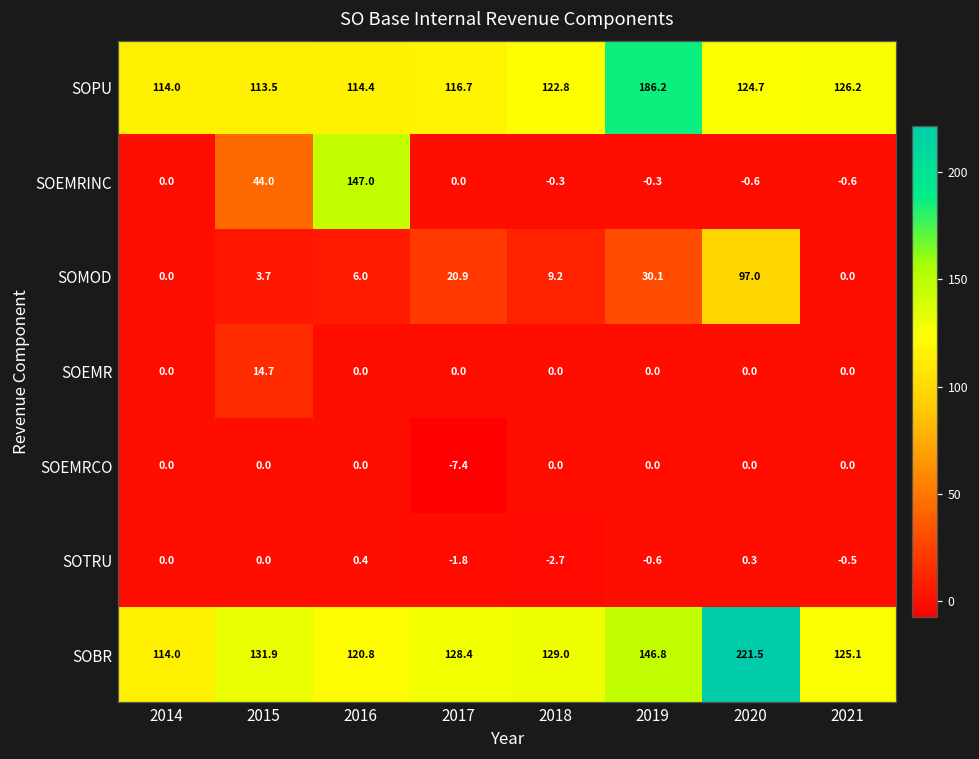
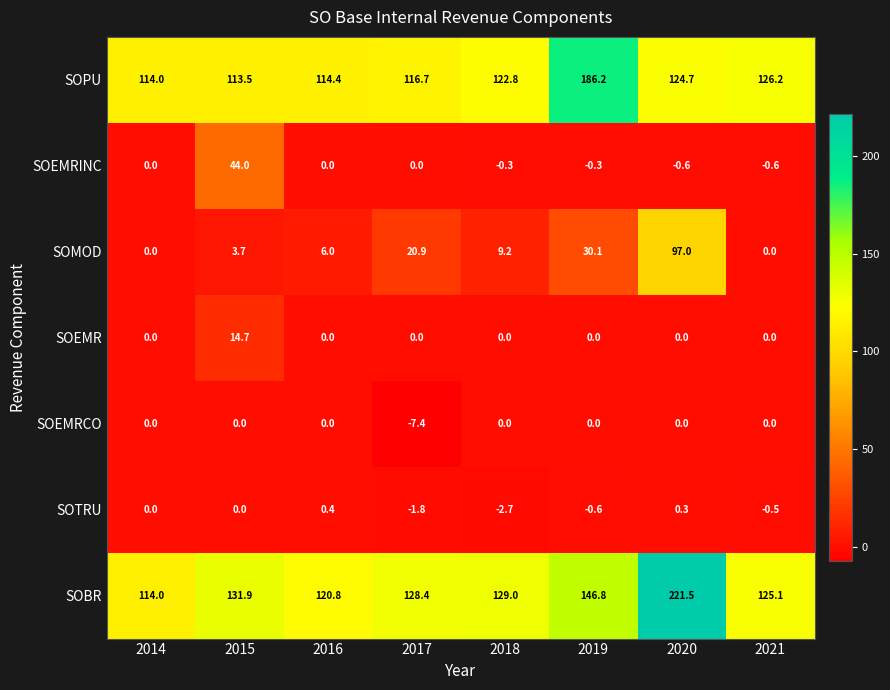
  {
    "SOPU": {
      "2014": 114.0,
      "2015": 113.5,
      "2016": 114.4,
      "2017": 116.7,
      "2018": 122.8,
      "2019": 186.2,
      "2020": 124.7,
      "2021": 126.2
    },
    "SOEMRINC": {
      "2014": 0.0,
      "2015": 44.0,
-     "2016": 147.0,
+     "2016": 0.0,
      "2017": 0.0,
      "2018": -0.3,
      "2019": -0.3,
      "2020": -0.6,
      "2021": -0.6
    },
    "SOMOD": {
      "2014": 0.0,
      "2015": 3.7,
      "2016": 6.0,
      "2017": 20.9,
      "2018": 9.2,
      "2019": 30.1,
      "2020": 97.0,
      "2021": 0.0
    },
    "SOEMR": {
      "2014": 0.0,
      "2015": 14.7,
      "2016": 0.0,
      "2017": 0.0,
      "2018": 0.0,
      "2019": 0.0,
      "2020": 0.0,
      "2021": 0.0
    },
    "SOEMRCO": {
      "2014": 0.0,
      "2015": 0.0,
      "2016": 0.0,
      "2017": -7.4,
      "2018": 0.0,
      "2019": 0.0,
      "2020": 0.0,
      "2021": 0.0
    },
    "SOTRU": {
      "2014": 0.0,
      "2015": 0.0,
      "2016": 0.4,
      "2017": -1.8,
      "2018": -2.7,
      "2019": -0.6,
      "2020": 0.3,
      "2021": -0.5
    },
    "SOBR": {
      "2014": 114.0,
      "2015": 131.9,
      "2016": 120.8,
      "2017": 128.4,
      "2018": 129.0,
      "2019": 146.8,
      "2020": 221.5,
      "2021": 125.1
    }
  }
